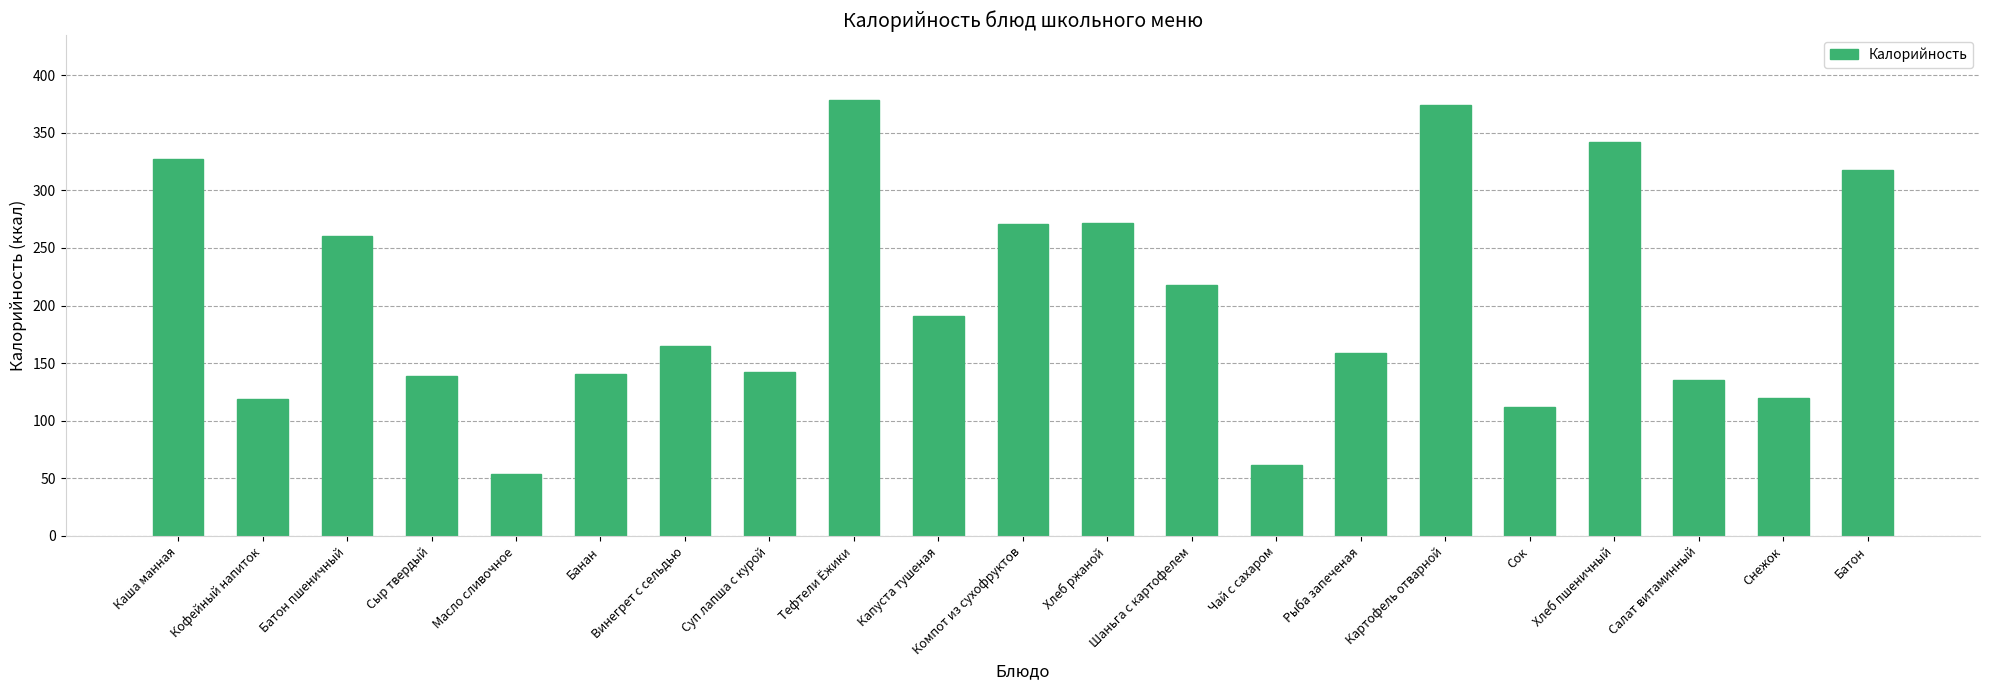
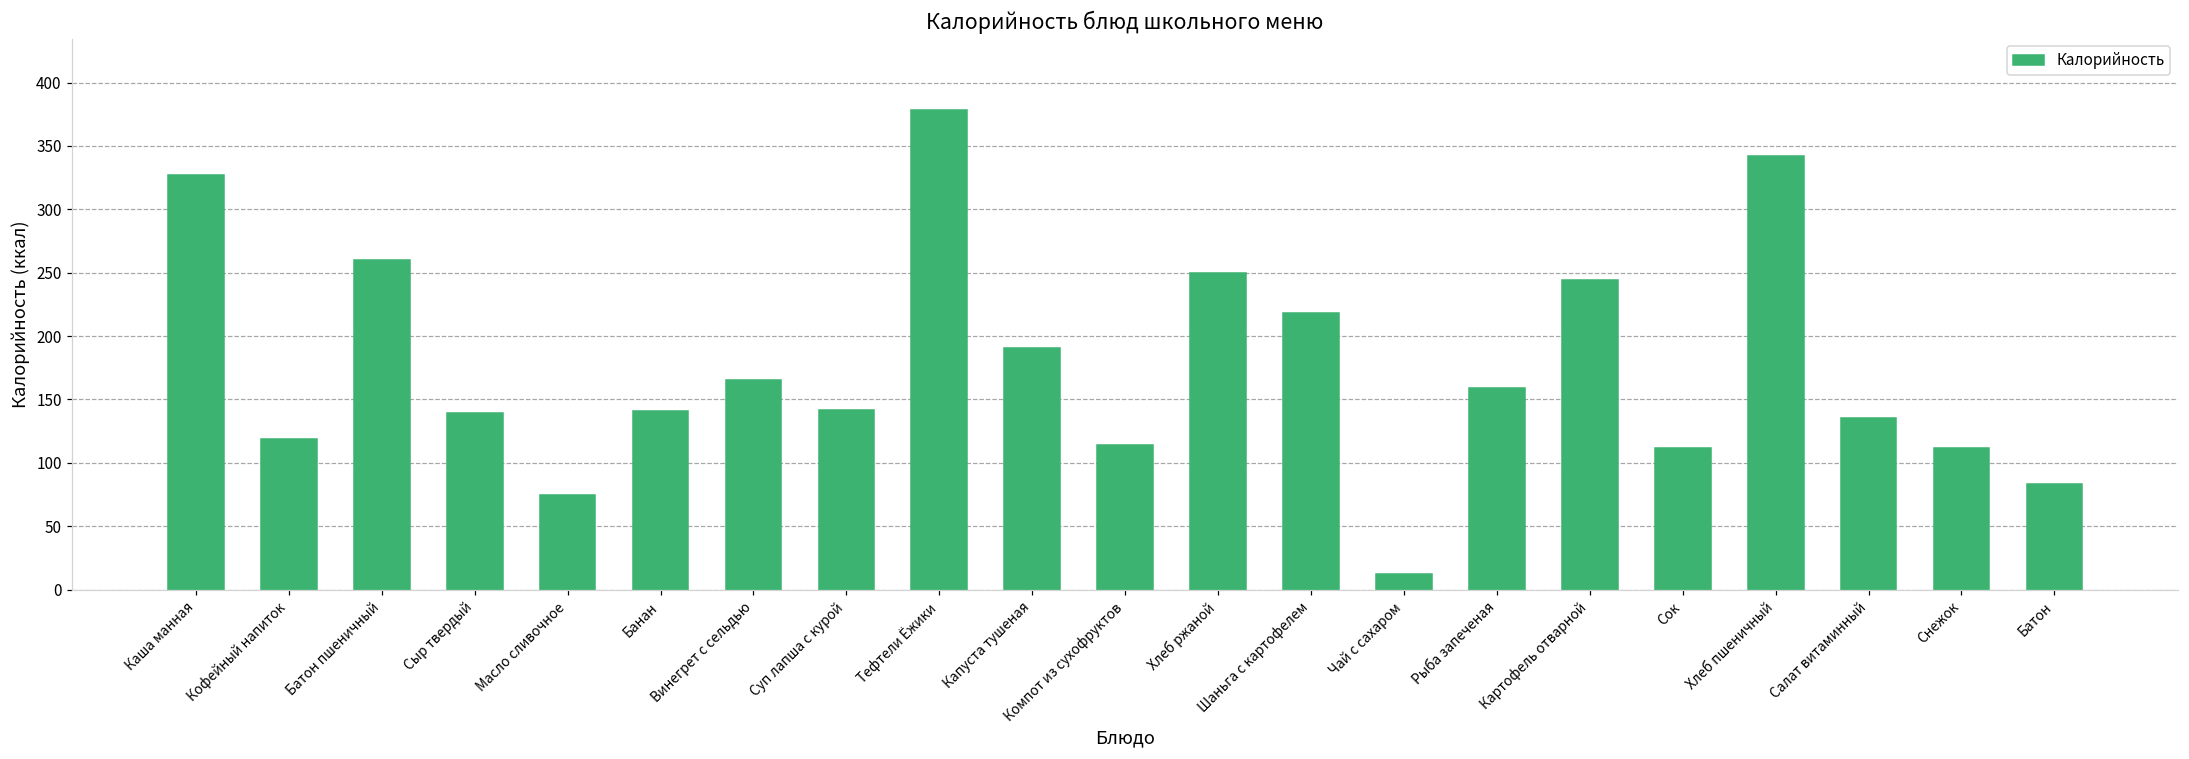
  {
    "Каша манная": 327,
    "Кофейный напиток": 119,
    "Батон пшеничный": 260,
    "Сыр твердый": 139,
-   "Масло сливочное": 54,
+   "Масло сливочное": 75,
    "Банан": 141,
    "Винегрет с сельдью": 165,
    "Суп лапша с курой": 142,
    "Тефтели Ёжики": 378,
    "Капуста тушеная": 191,
-   "Компот из сухофруктов": 271,
-   "Хлеб ржаной": 272,
+   "Компот из сухофруктов": 114,
+   "Хлеб ржаной": 250,
    "Шаньга с картофелем": 218,
-   "Чай с сахаром": 62,
+   "Чай с сахаром": 12,
    "Рыба запеченая": 159,
-   "Картофель отварной": 374,
+   "Картофель отварной": 244,
    "Сок": 112,
    "Хлеб пшеничный": 342,
    "Салат витаминный": 135,
-   "Снежок": 120,
-   "Батон": 318
+   "Снежок": 112,
+   "Батон": 83
  }
